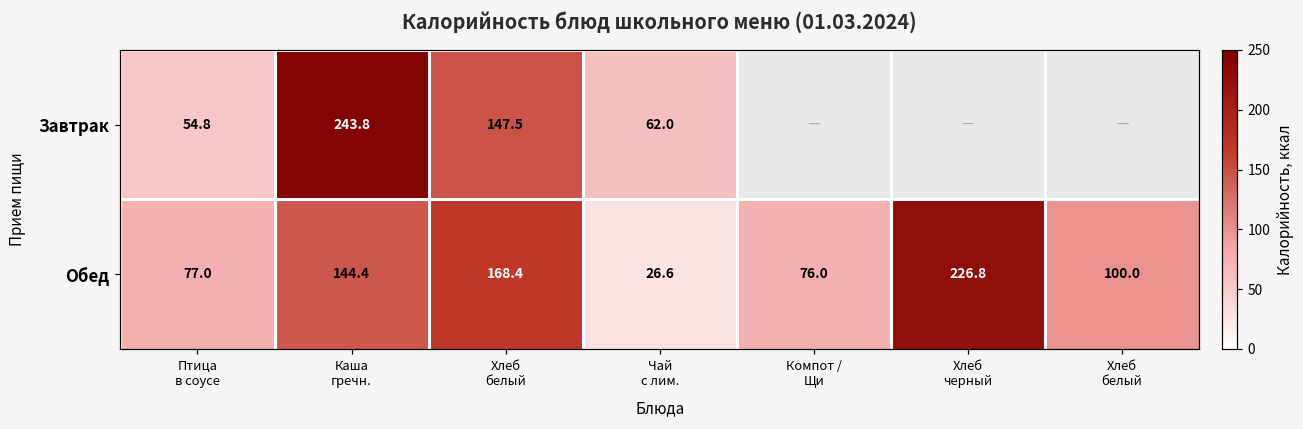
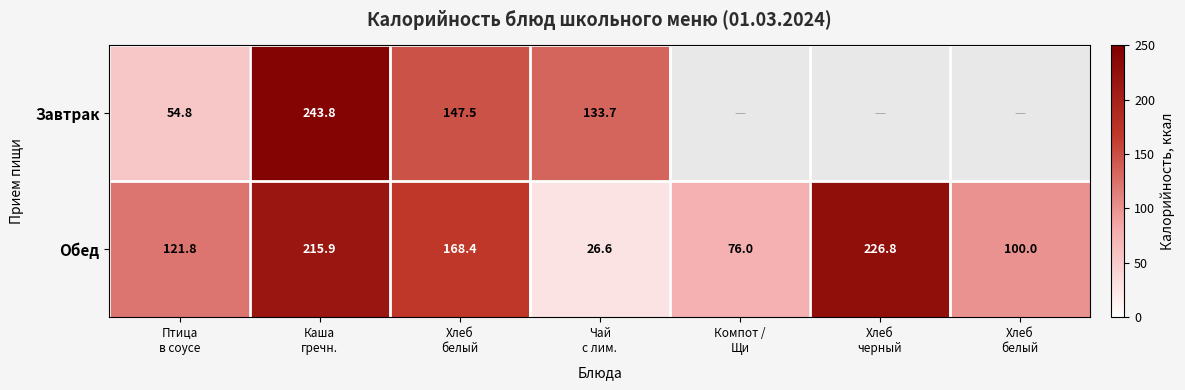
  {
    "Завтрак": {
      "Птица в соусе": 54.8,
      "Каша гречн.": 243.8,
      "Хлеб белый": 147.5,
-     "Чай с лим.": 62.0
+     "Чай с лим.": 133.7
    },
    "Обед": {
-     "Птица в соусе": 77.0,
-     "Каша гречн.": 144.4,
+     "Птица в соусе": 121.8,
+     "Каша гречн.": 215.9,
      "Чай с лим.": 26.6,
      "Компот / Щи": 76.0,
      "Хлеб черный": 226.8
    }
  }
